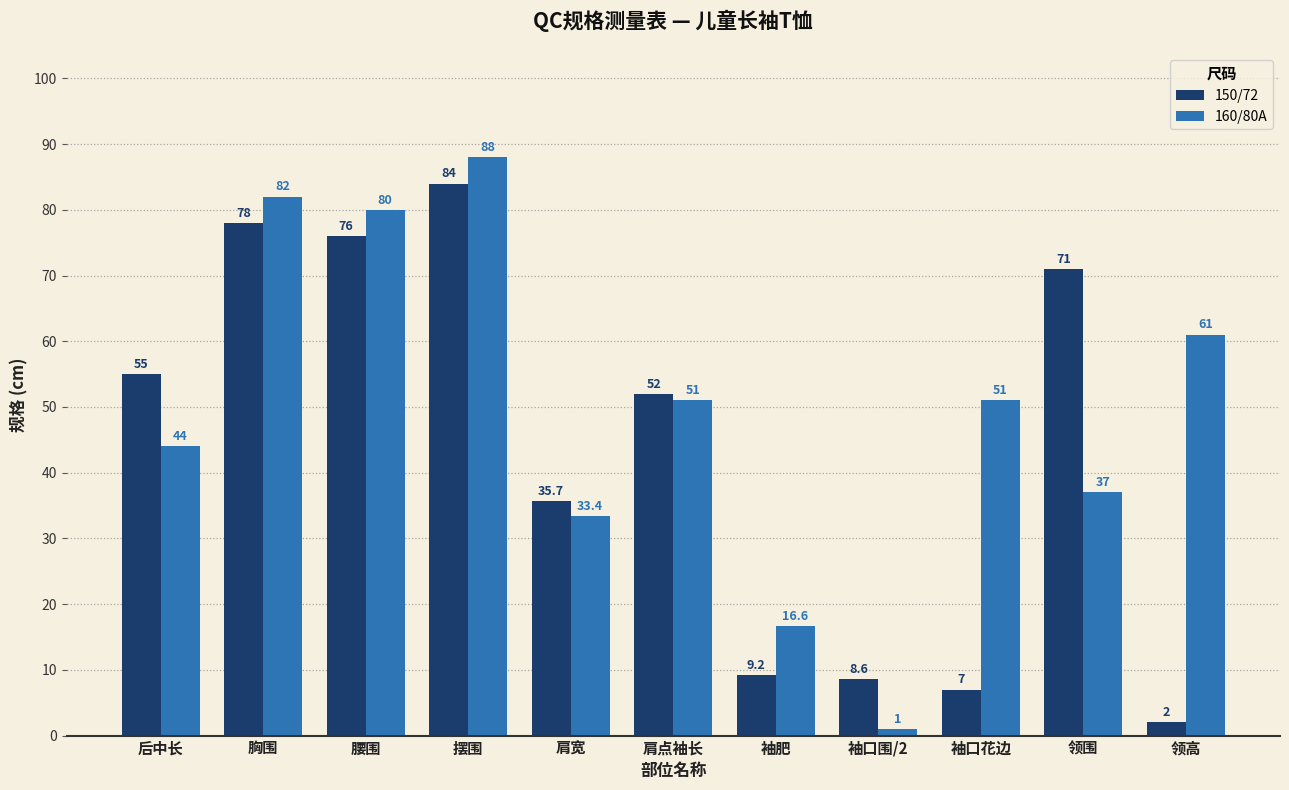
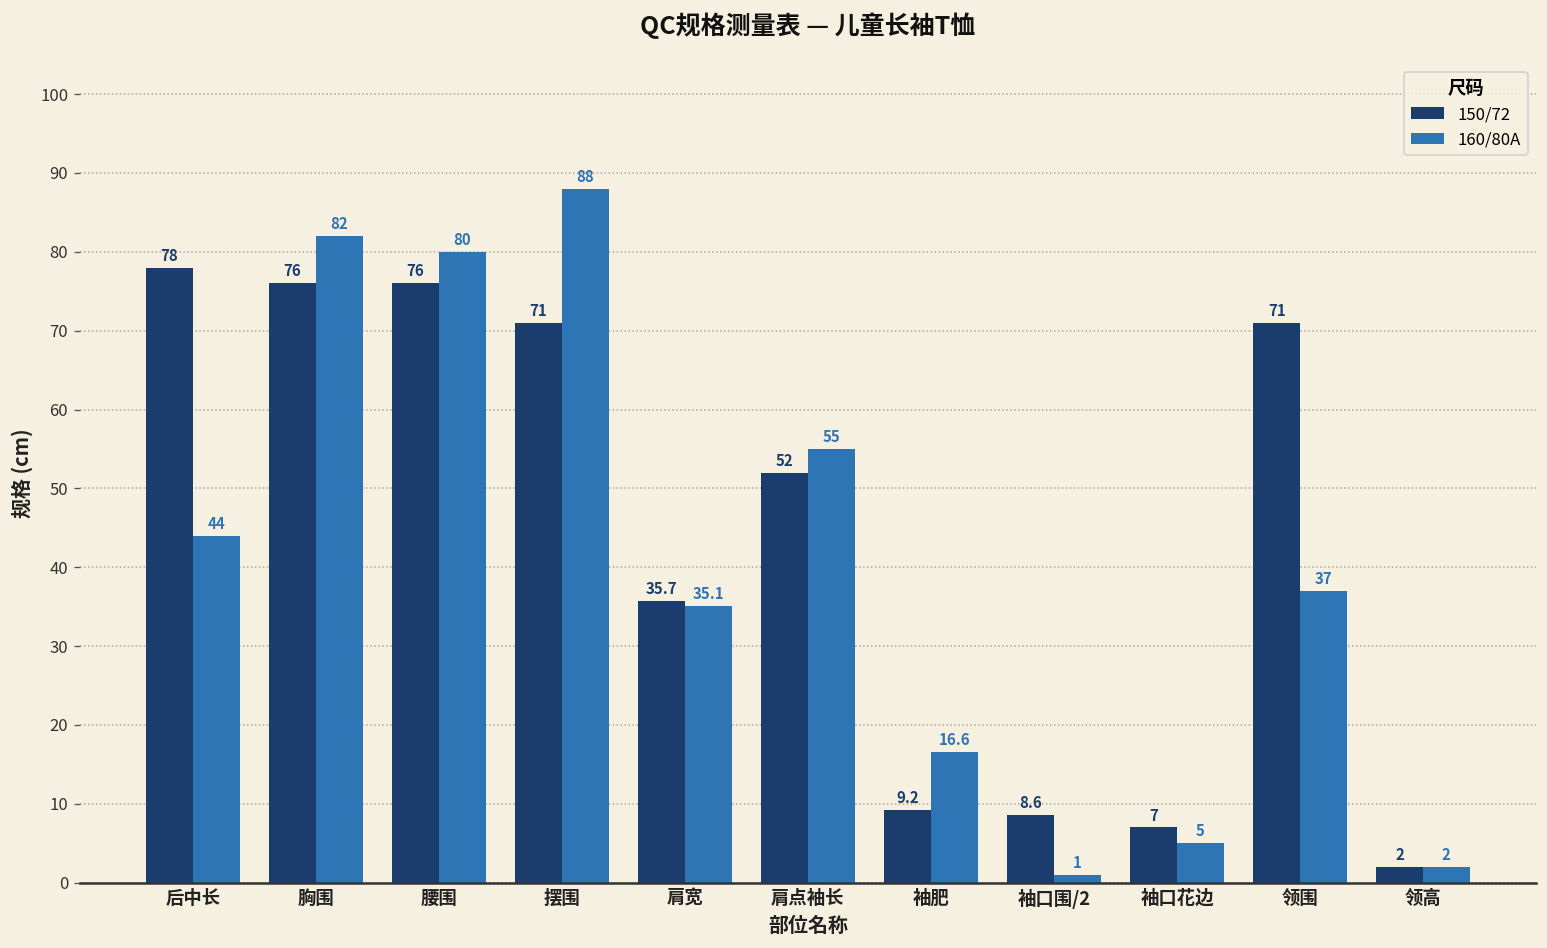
  {
    "150/72": {
-     "后中长": 55,
-     "胸围": 78,
+     "后中长": 78,
+     "胸围": 76,
      "腰围": 76,
-     "摆围": 84,
+     "摆围": 71,
      "肩宽": 35.7,
      "肩点袖长": 52,
      "袖肥": 9.2,
      "袖口围/2": 8.6,
      "袖口花边": 7,
      "领围": 71,
      "领高": 2
    },
    "160/80A": {
      "后中长": 44,
      "胸围": 82,
      "腰围": 80,
      "摆围": 88,
-     "肩宽": 33.4,
-     "肩点袖长": 51,
+     "肩宽": 35.1,
+     "肩点袖长": 55,
      "袖肥": 16.6,
      "袖口围/2": 1,
-     "袖口花边": 51,
+     "袖口花边": 5,
      "领围": 37,
-     "领高": 61
+     "领高": 2
    }
  }
